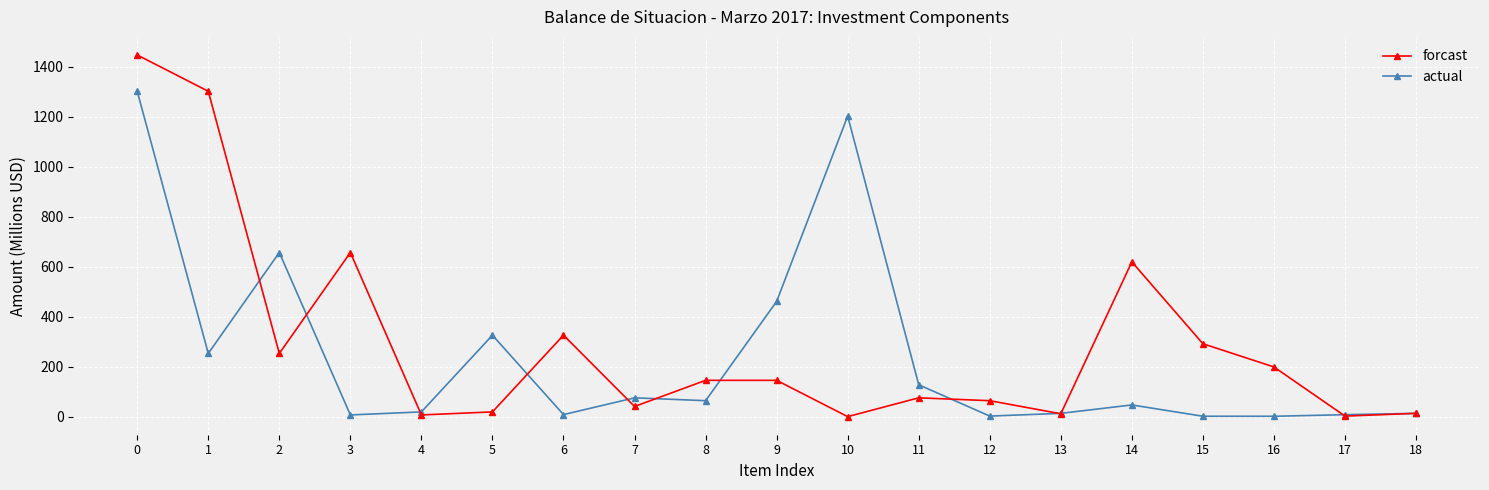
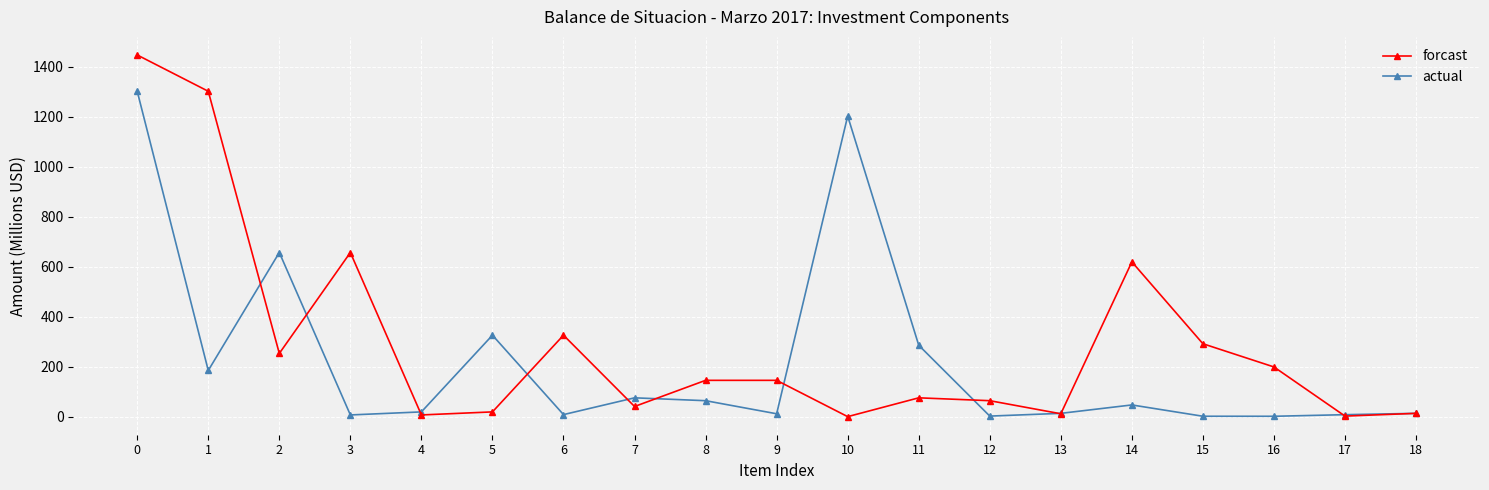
  {
    "forcast": {
      "0": 1450,
      "1": 1300,
      "2": 250,
      "3": 660,
      "4": 10,
      "5": 20,
      "6": 330,
      "7": 40,
      "8": 150,
      "9": 150,
      "10": 0,
      "11": 80,
      "12": 60,
      "14": 620,
      "15": 290,
      "16": 200
    },
    "actual": {
      "0": 1300,
-     "1": 250,
+     "1": 180,
      "2": 660,
      "3": 10,
      "4": 20,
      "5": 330,
      "6": 10,
      "7": 80,
      "8": 60,
-     "9": 460,
+     "9": 10,
      "10": 1200,
-     "11": 130,
+     "11": 290,
      "12": 0,
      "14": 50,
      "15": 0,
      "16": 0
    }
  }
